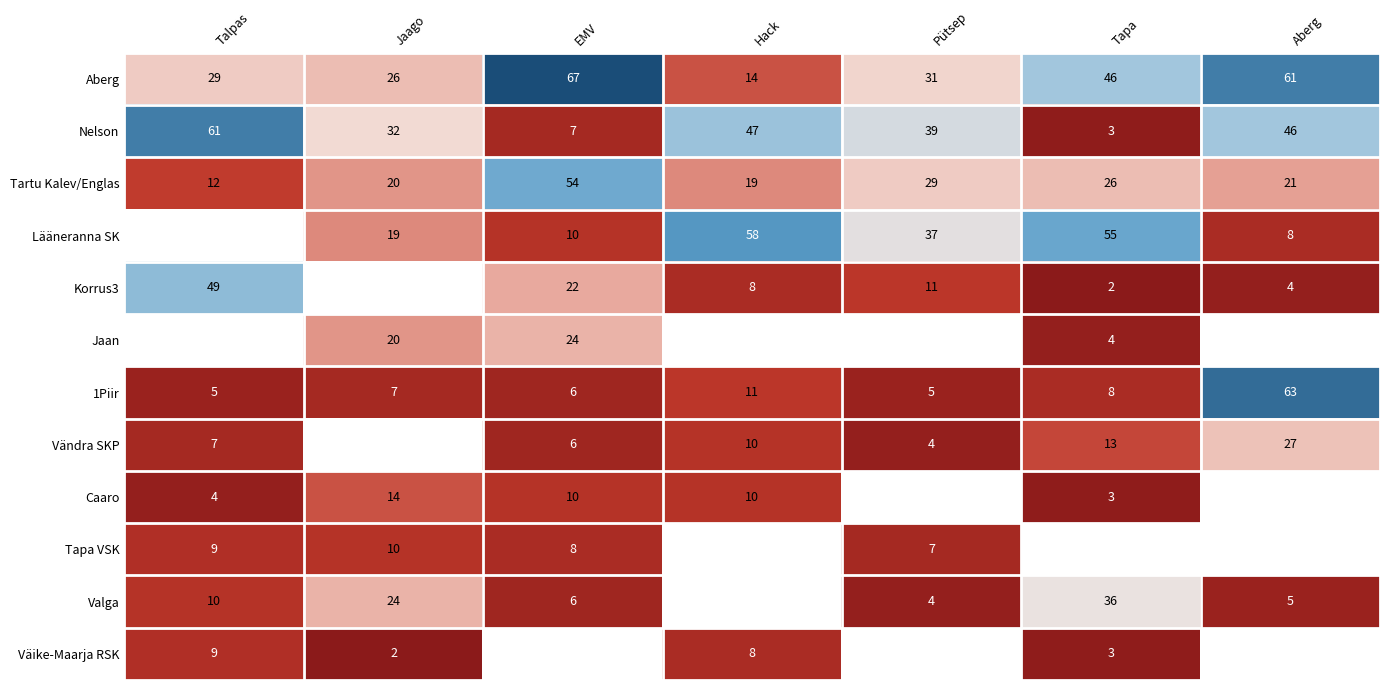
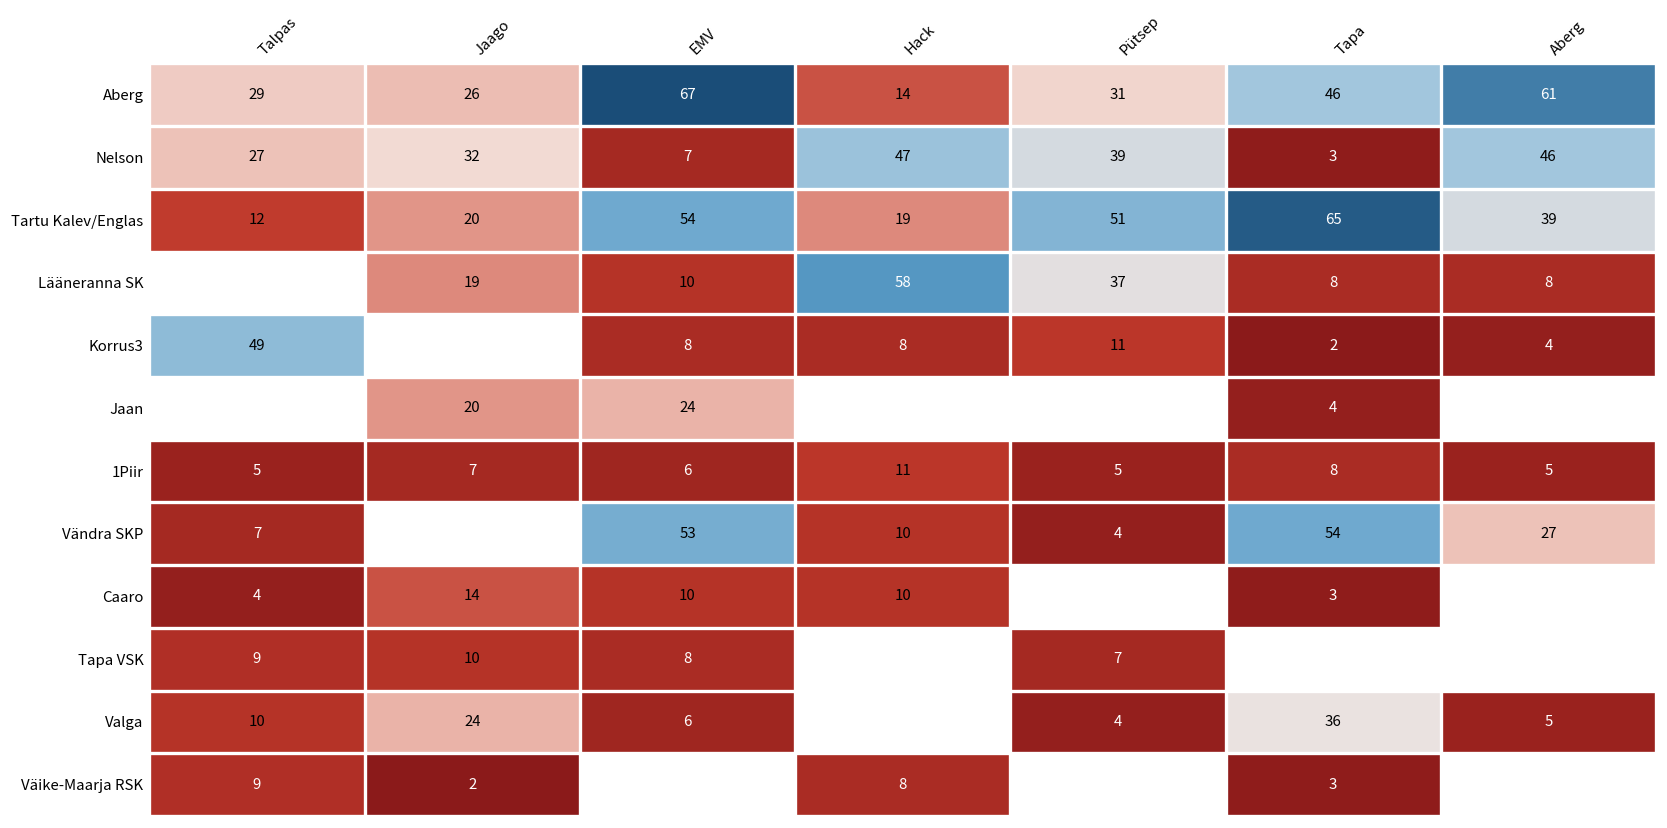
  {
    "Aberg": {
      "Talpas": 29,
      "Jaago": 26,
      "EMV": 67,
      "Hack": 14,
      "Pütsep": 31,
      "Tapa": 46,
      "Aberg": 61
    },
    "Nelson": {
-     "Talpas": 61,
+     "Talpas": 27,
      "Jaago": 32,
      "EMV": 7,
      "Hack": 47,
      "Pütsep": 39,
      "Tapa": 3,
      "Aberg": 46
    },
    "Tartu Kalev/Englas": {
      "Talpas": 12,
      "Jaago": 20,
      "EMV": 54,
      "Hack": 19,
-     "Pütsep": 29,
-     "Tapa": 26,
-     "Aberg": 21
+     "Pütsep": 51,
+     "Tapa": 65,
+     "Aberg": 39
    },
    "Lääneranna SK": {
      "Jaago": 19,
      "EMV": 10,
      "Hack": 58,
      "Pütsep": 37,
-     "Tapa": 55,
+     "Tapa": 8,
      "Aberg": 8
    },
    "Korrus3": {
      "Talpas": 49,
-     "EMV": 22,
+     "EMV": 8,
      "Hack": 8,
      "Pütsep": 11,
      "Tapa": 2,
      "Aberg": 4
    },
    "Jaan": {
      "Jaago": 20,
      "EMV": 24,
      "Tapa": 4
    },
    "1Piir": {
      "Talpas": 5,
      "Jaago": 7,
      "EMV": 6,
      "Hack": 11,
      "Pütsep": 5,
      "Tapa": 8,
-     "Aberg": 63
+     "Aberg": 5
    },
    "Vändra SKP": {
      "Talpas": 7,
-     "EMV": 6,
+     "EMV": 53,
      "Hack": 10,
      "Pütsep": 4,
-     "Tapa": 13,
+     "Tapa": 54,
      "Aberg": 27
    },
    "Caaro": {
      "Talpas": 4,
      "Jaago": 14,
      "EMV": 10,
      "Hack": 10,
      "Tapa": 3
    },
    "Tapa VSK": {
      "Talpas": 9,
      "Jaago": 10,
      "EMV": 8,
      "Pütsep": 7
    },
    "Valga": {
      "Talpas": 10,
      "Jaago": 24,
      "EMV": 6,
      "Pütsep": 4,
      "Tapa": 36,
      "Aberg": 5
    },
    "Väike-Maarja RSK": {
      "Talpas": 9,
      "Jaago": 2,
      "Hack": 8,
      "Tapa": 3
    }
  }
